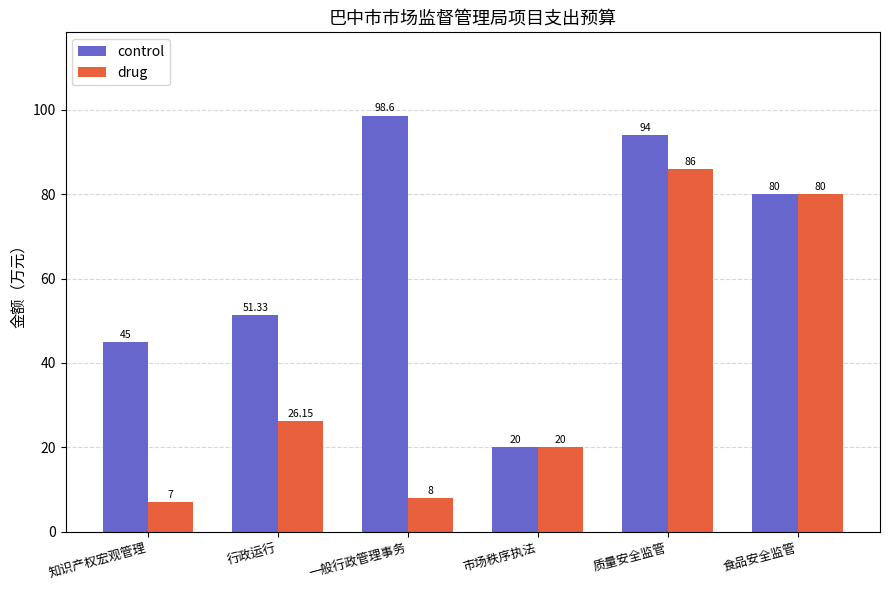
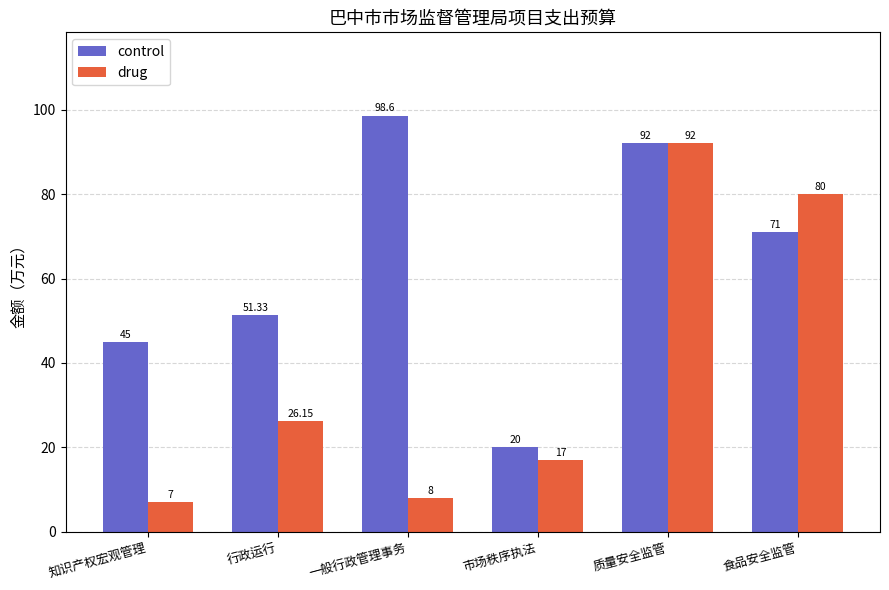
  {
    "control": {
      "知识产权宏观管理": 45,
      "行政运行": 51.33,
      "一般行政管理事务": 98.6,
      "市场秩序执法": 20,
-     "质量安全监管": 94,
-     "食品安全监管": 80
+     "质量安全监管": 92,
+     "食品安全监管": 71
    },
    "drug": {
      "知识产权宏观管理": 7,
      "行政运行": 26.15,
      "一般行政管理事务": 8,
-     "市场秩序执法": 20,
-     "质量安全监管": 86,
+     "市场秩序执法": 17,
+     "质量安全监管": 92,
      "食品安全监管": 80
    }
  }
